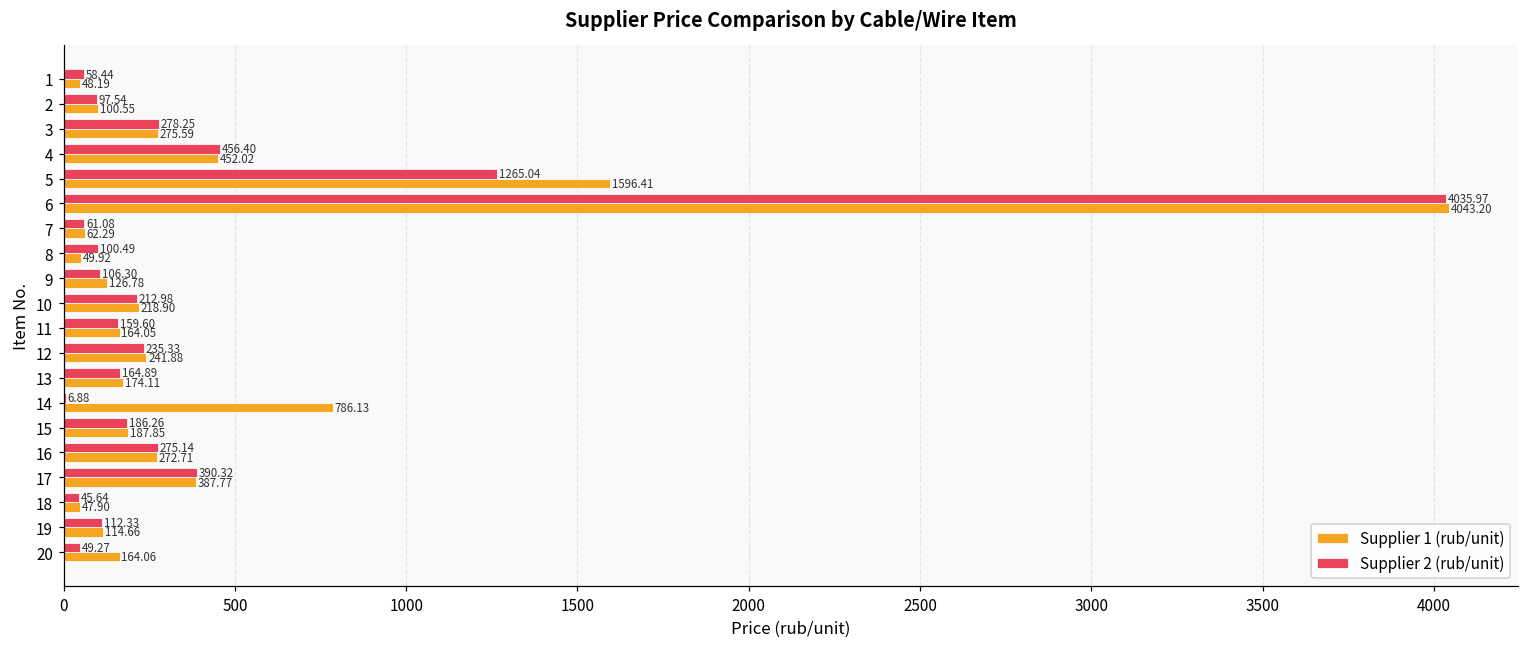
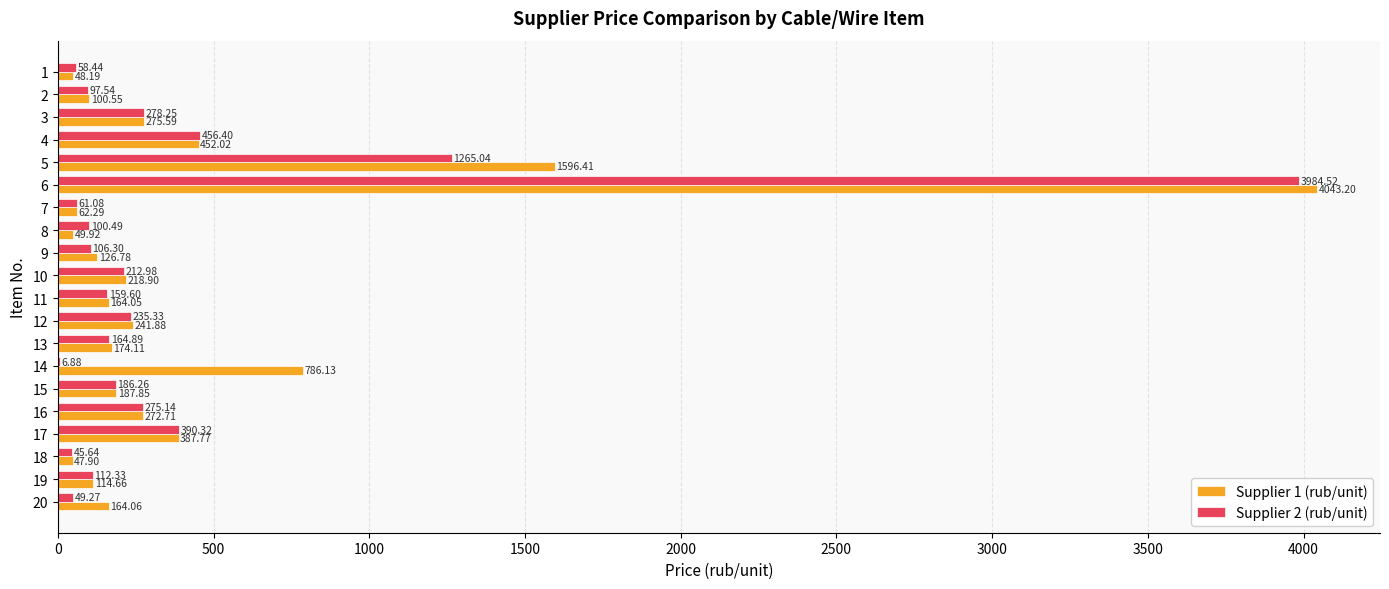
  {
    "Supplier 1 (rub/unit)": {
      "1": 48.19,
      "2": 100.55,
      "3": 275.59,
      "4": 452.02,
      "5": 1596.41,
      "6": 4043.20,
      "7": 62.29,
      "8": 49.92,
      "9": 126.78,
      "10": 218.90,
      "11": 164.05,
      "12": 241.88,
      "13": 174.11,
      "14": 786.13,
      "15": 187.85,
      "16": 272.71,
      "17": 387.77,
      "18": 47.90,
      "19": 114.66,
      "20": 164.06
    },
    "Supplier 2 (rub/unit)": {
      "1": 58.44,
      "2": 97.54,
      "3": 278.25,
      "4": 456.40,
      "5": 1265.04,
-     "6": 4035.97,
+     "6": 3984.52,
      "7": 61.08,
      "8": 100.49,
      "9": 106.30,
      "10": 212.98,
      "11": 159.60,
      "12": 235.33,
      "13": 164.89,
      "14": 6.88,
      "15": 186.26,
      "16": 275.14,
      "17": 390.32,
      "18": 45.64,
      "19": 112.33,
      "20": 49.27
    }
  }
